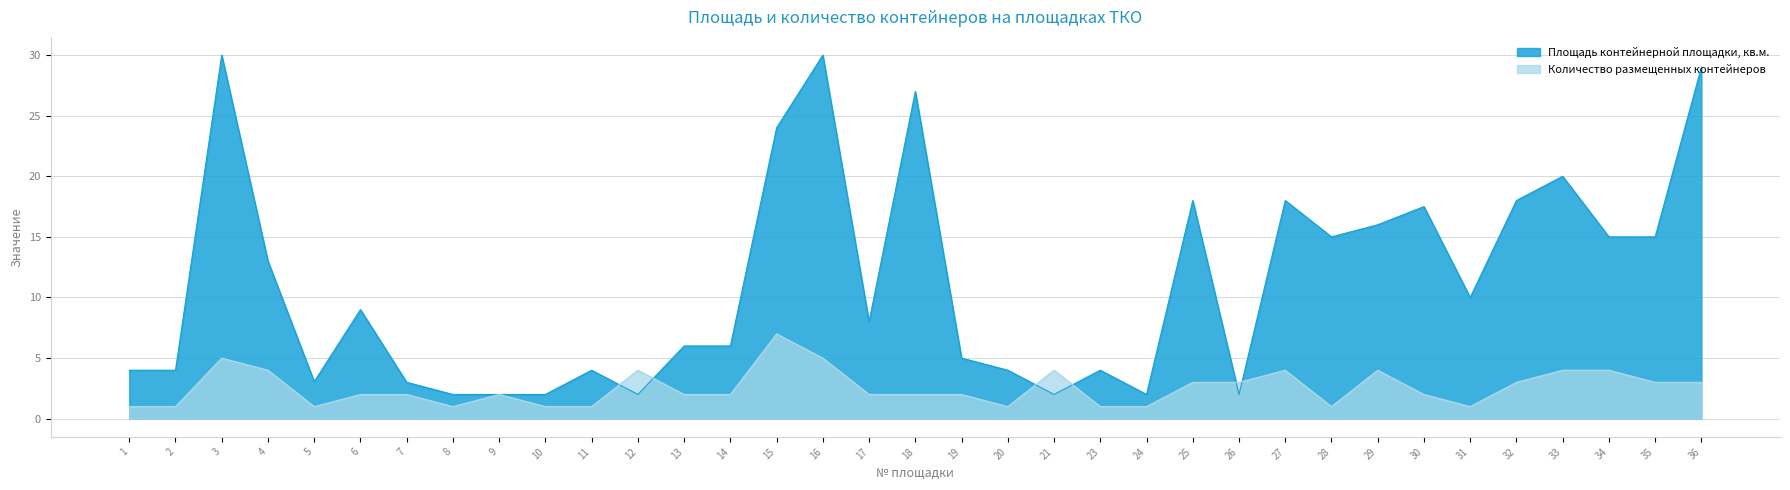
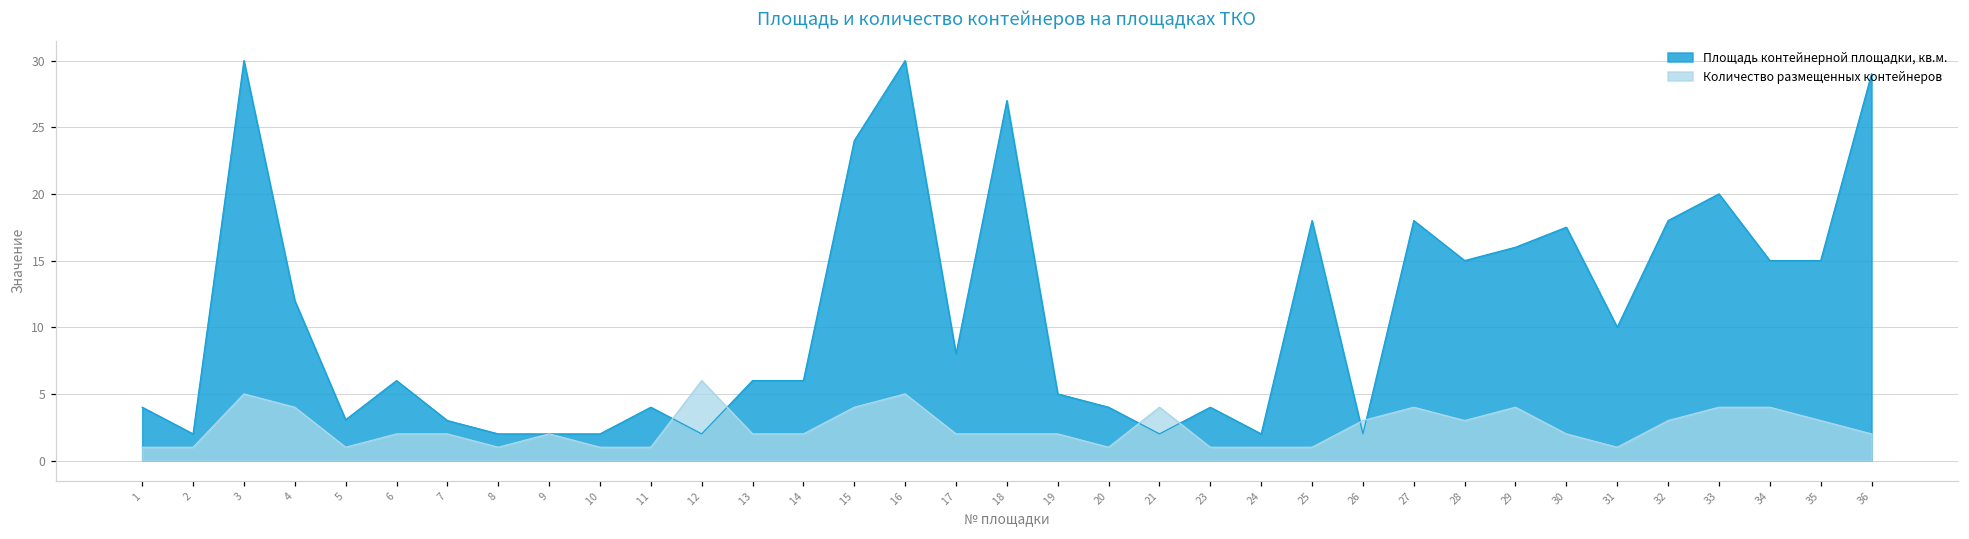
  {
    "Площадь контейнерной площадки, кв.м.": {
      "1": 4,
-     "2": 4,
+     "2": 2,
      "3": 30,
-     "4": 13,
+     "4": 12,
      "5": 3,
-     "6": 9,
+     "6": 6,
      "7": 3,
      "8": 2,
      "10": 2,
      "11": 4,
      "12": 2,
      "13": 6,
      "14": 6,
      "15": 24,
      "16": 30,
      "17": 8,
      "18": 27,
      "19": 5,
      "20": 4,
      "21": 2,
      "23": 4,
      "24": 2,
      "25": 18,
      "26": 2,
      "27": 18,
      "28": 15,
      "29": 16,
      "30": 17.5,
      "31": 10,
      "32": 18,
      "33": 20,
      "34": 15,
      "35": 15,
      "36": 29
    },
    "Количество размещенных контейнеров": {
      "1": 1,
      "2": 1,
      "3": 5,
      "4": 4,
      "5": 1,
      "6": 2,
      "7": 2,
      "8": 1,
      "10": 1,
      "11": 1,
-     "12": 4,
+     "12": 6,
      "13": 2,
      "14": 2,
-     "15": 7,
+     "15": 4,
      "16": 5,
      "17": 2,
      "18": 2,
      "19": 2,
      "20": 1,
      "21": 4,
      "23": 1,
      "24": 1,
-     "25": 3,
+     "25": 1,
      "26": 3,
      "27": 4,
-     "28": 1,
+     "28": 3,
      "29": 4,
      "30": 2,
      "31": 1,
      "32": 3,
      "33": 4,
      "34": 4,
      "35": 3,
-     "36": 3
+     "36": 2
    }
  }
